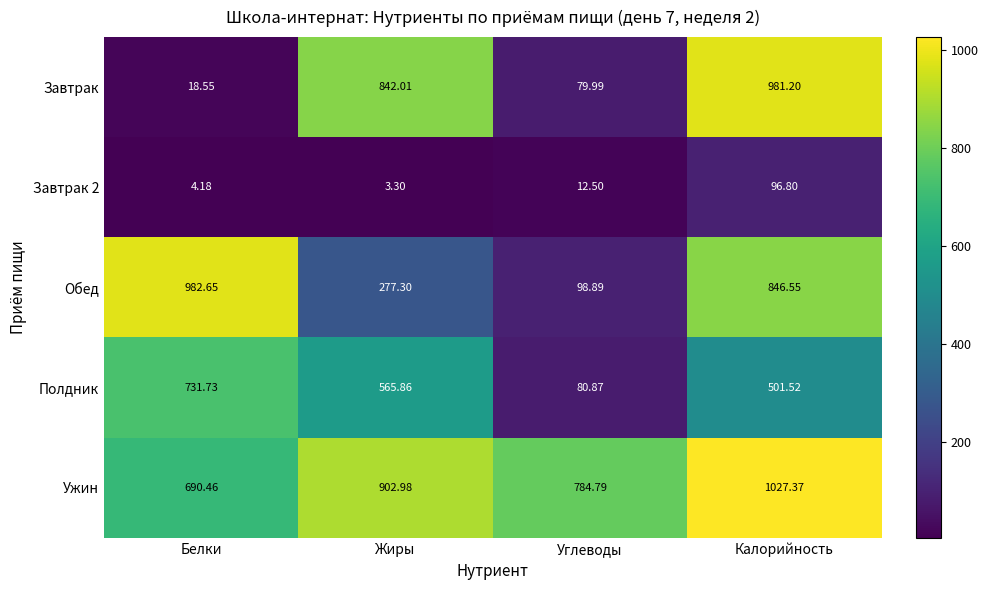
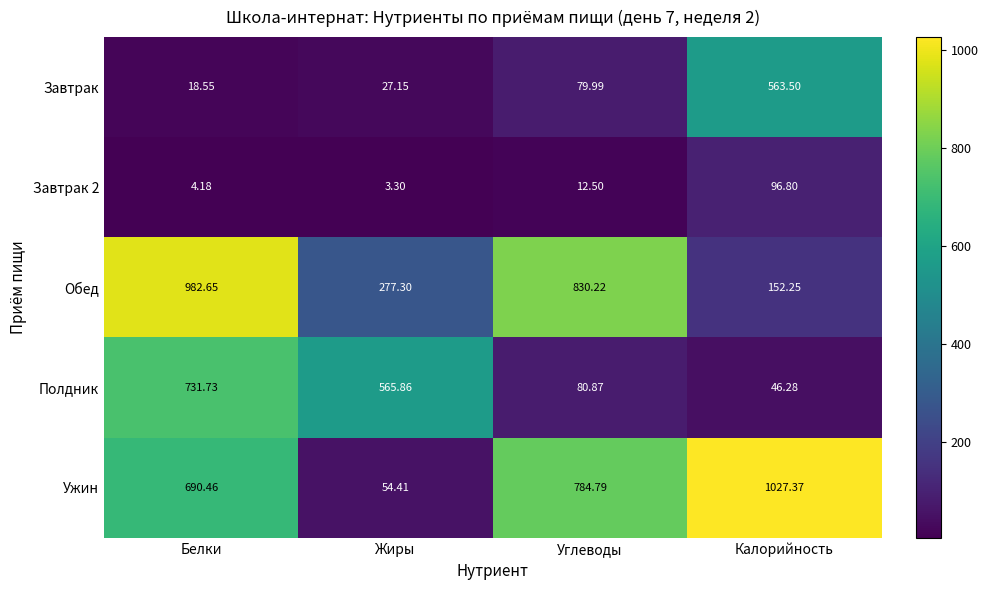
  {
    "Завтрак": {
      "Белки": 18.55,
-     "Жиры": 842.01,
+     "Жиры": 27.15,
      "Углеводы": 79.99,
-     "Калорийность": 981.20
+     "Калорийность": 563.50
    },
    "Завтрак 2": {
      "Белки": 4.18,
      "Жиры": 3.30,
      "Углеводы": 12.50,
      "Калорийность": 96.80
    },
    "Обед": {
      "Белки": 982.65,
      "Жиры": 277.30,
-     "Углеводы": 98.89,
-     "Калорийность": 846.55
+     "Углеводы": 830.22,
+     "Калорийность": 152.25
    },
    "Полдник": {
      "Белки": 731.73,
      "Жиры": 565.86,
      "Углеводы": 80.87,
-     "Калорийность": 501.52
+     "Калорийность": 46.28
    },
    "Ужин": {
      "Белки": 690.46,
-     "Жиры": 902.98,
+     "Жиры": 54.41,
      "Углеводы": 784.79,
      "Калорийность": 1027.37
    }
  }
